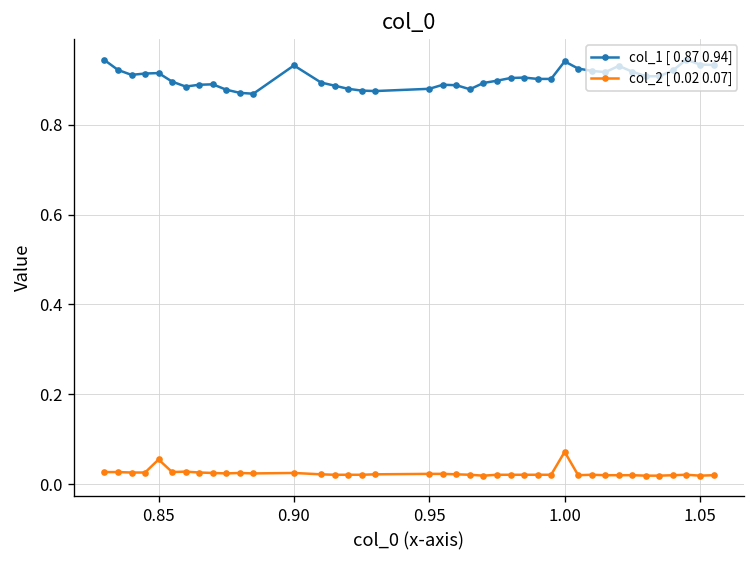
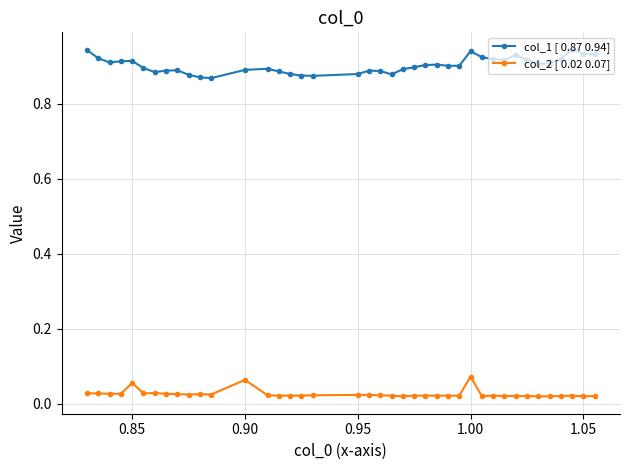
  {
    "col_1 [ 0.87 0.94]": {
      "0.85": 0.92,
-     "0.90": 0.93,
+     "0.90": 0.89,
      "0.95": 0.88,
      "1.00": 0.94
    },
    "col_2 [ 0.02 0.07]": {
      "0.85": 0.06,
-     "0.90": 0.03,
+     "0.90": 0.06,
      "0.95": 0.02,
      "1.00": 0.07,
      "1.05": 0.02
    }
  }
